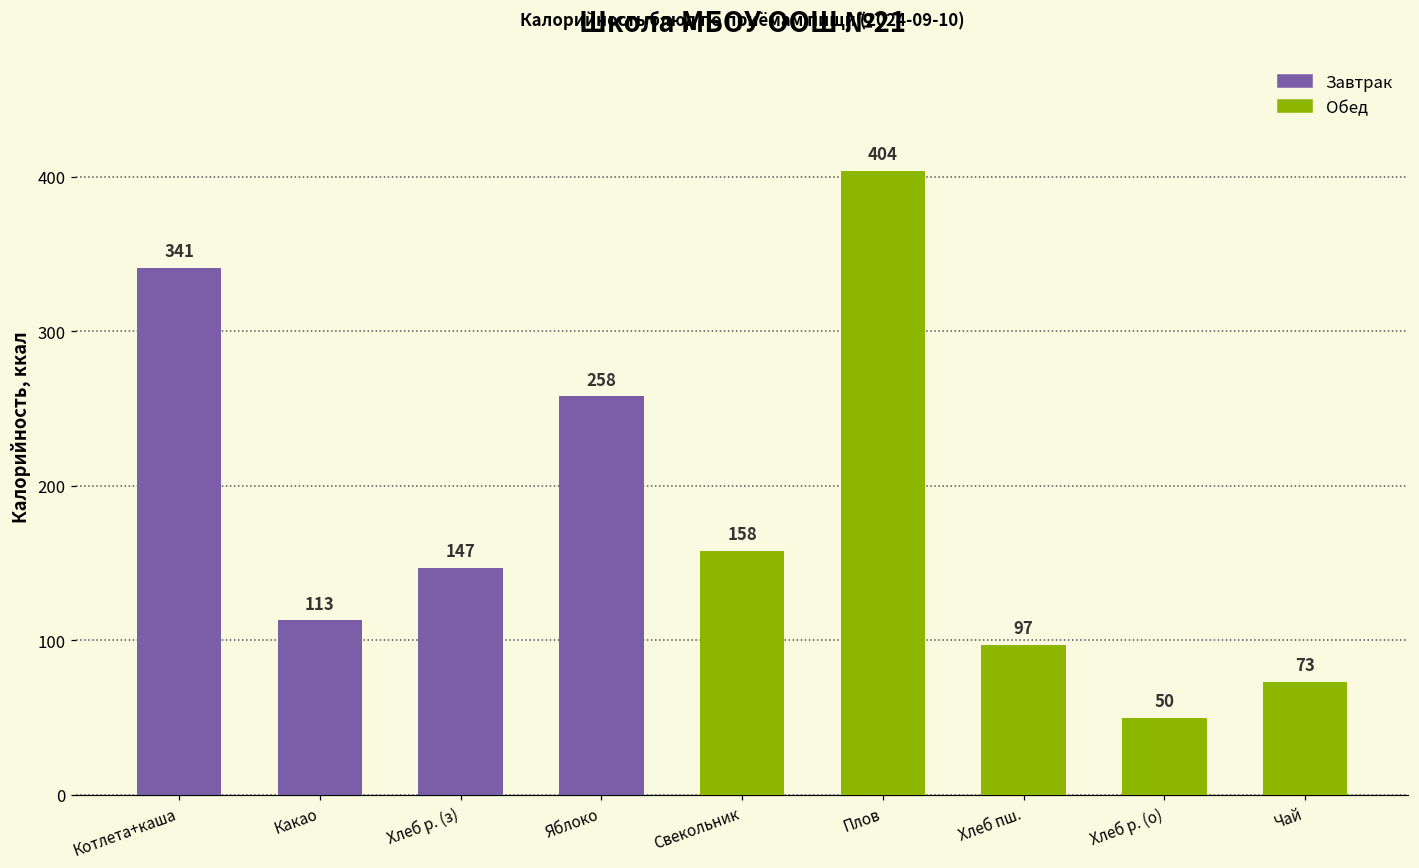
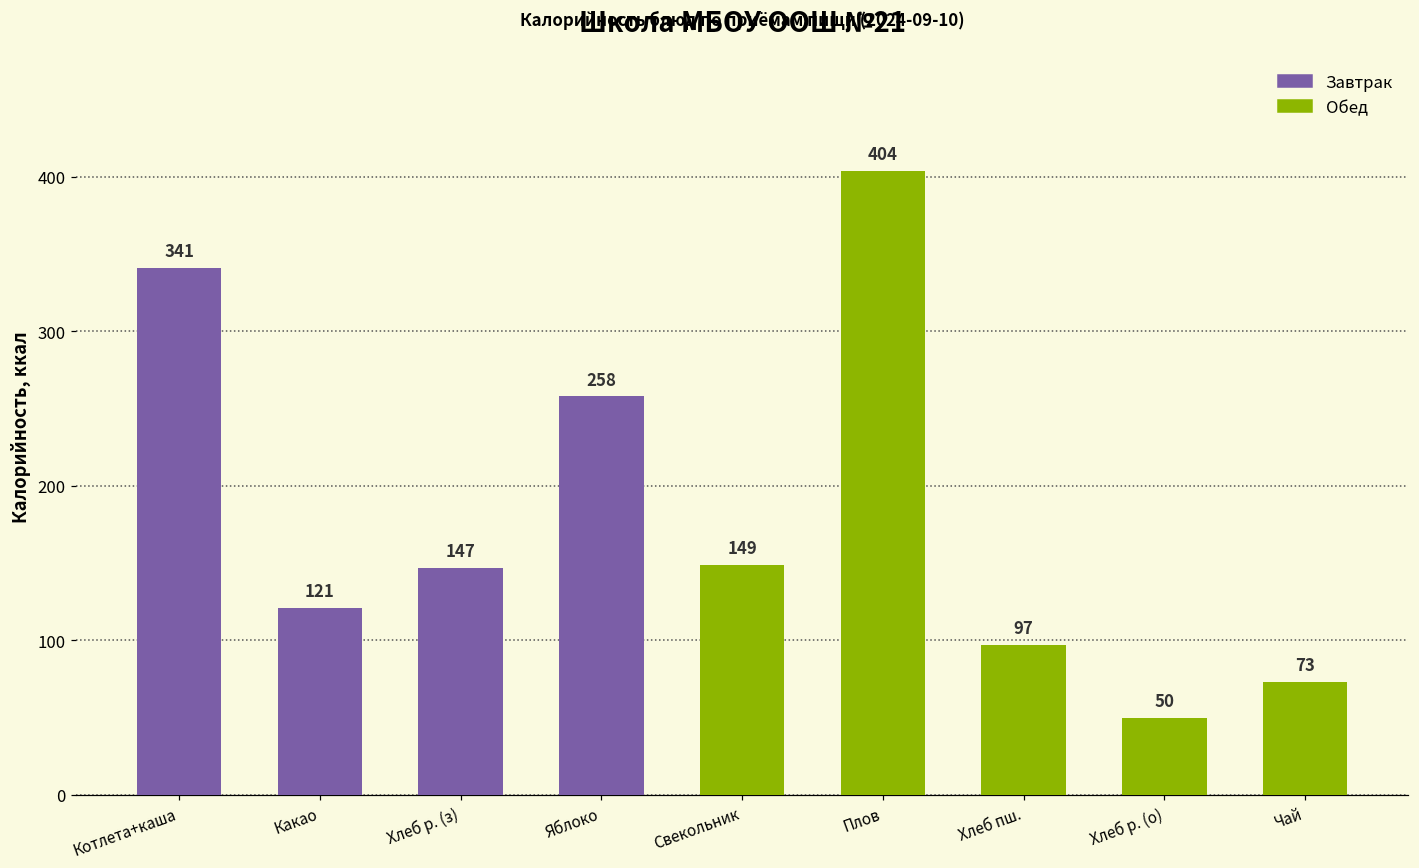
  {
    "Котлета+каша": 341,
-   "Какао": 113,
+   "Какао": 121,
    "Хлеб р. (з)": 147,
    "Яблоко": 258,
-   "Свекольник": 158,
+   "Свекольник": 149,
    "Плов": 404,
    "Хлеб пш.": 97,
    "Хлеб р. (о)": 50,
    "Чай": 73
  }
